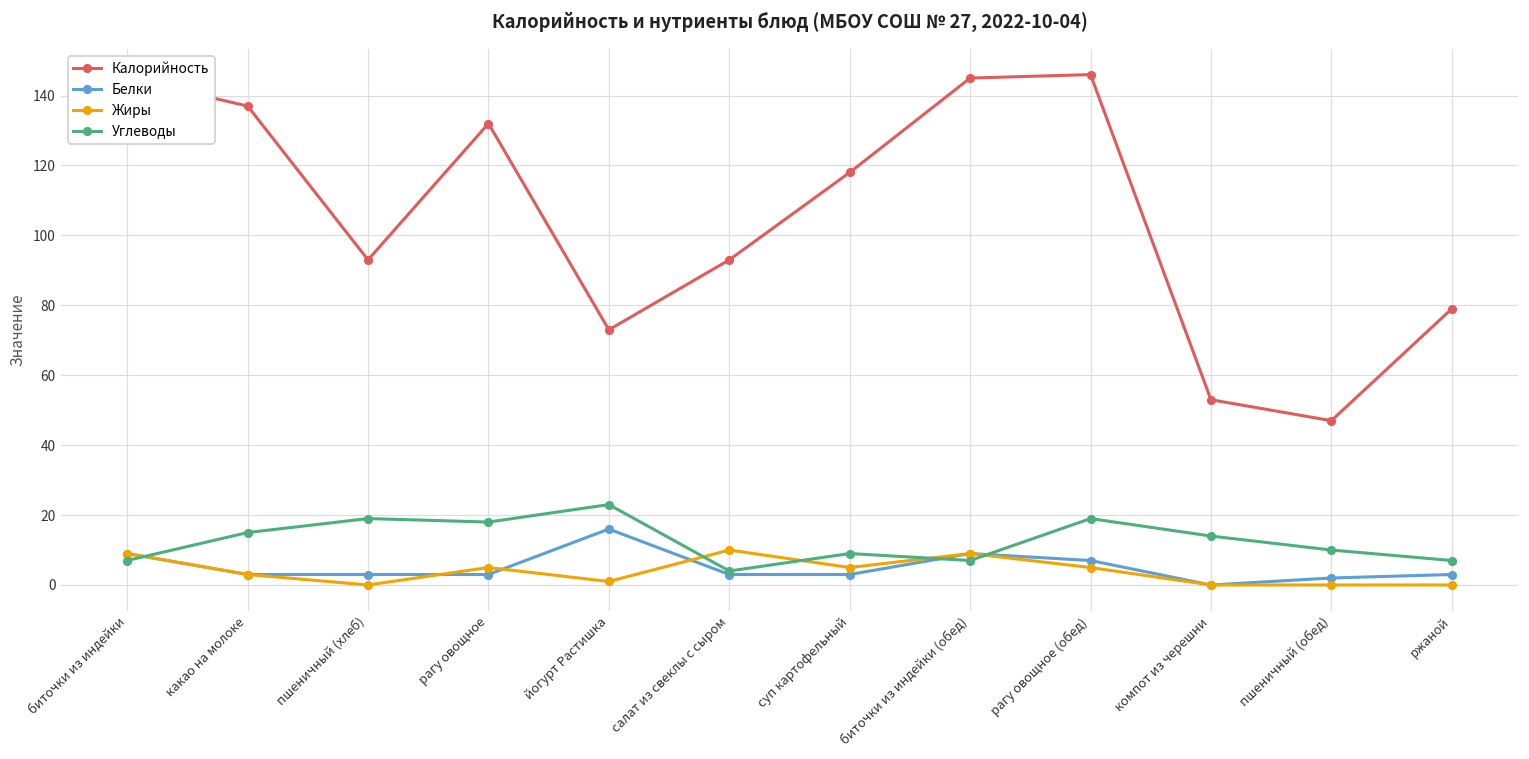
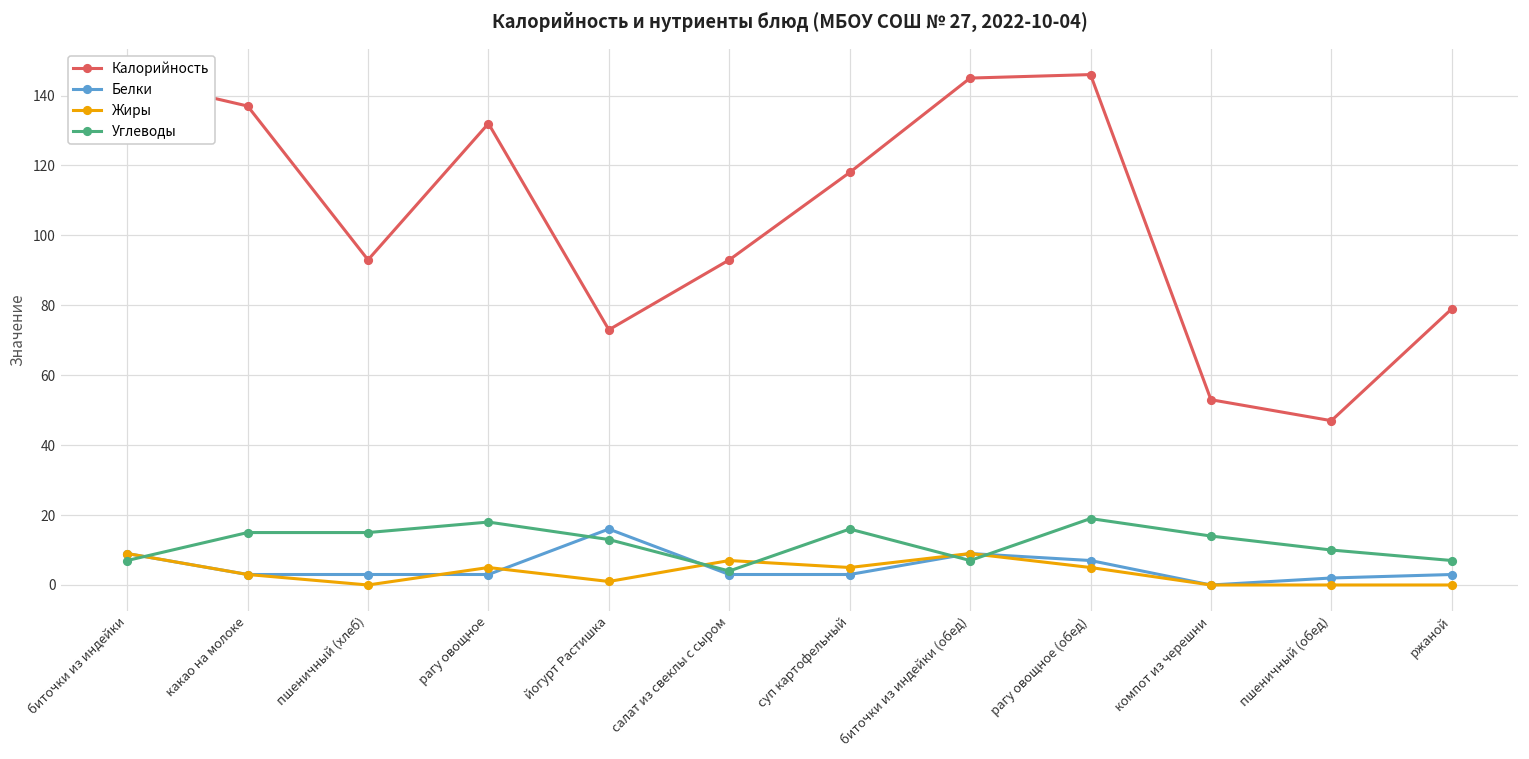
  {
    "Калорийность": {
      "какао на молоке": 137,
      "пшеничный (хлеб)": 93,
      "рагу овощное": 132,
      "йогурт Растишка": 73,
      "салат из свеклы с сыром": 93,
      "суп картофельный": 118,
      "биточки из индейки (обед)": 145,
      "рагу овощное (обед)": 146,
      "компот из черешни": 53,
      "пшеничный (обед)": 47,
      "ржаной": 79
    },
    "Белки": {
      "пшеничный (хлеб)": 3,
      "рагу овощное": 3,
      "йогурт Растишка": 16,
      "салат из свеклы с сыром": 3,
      "суп картофельный": 3,
      "рагу овощное (обед)": 7,
      "пшеничный (обед)": 2,
      "ржаной": 3
    },
    "Жиры": {
      "пшеничный (хлеб)": 0,
      "рагу овощное": 5,
      "йогурт Растишка": 1,
-     "салат из свеклы с сыром": 10,
+     "салат из свеклы с сыром": 7,
      "суп картофельный": 5,
      "рагу овощное (обед)": 5,
      "пшеничный (обед)": 0,
      "ржаной": 0
    },
    "Углеводы": {
      "биточки из индейки": 7,
      "какао на молоке": 15,
-     "пшеничный (хлеб)": 19,
+     "пшеничный (хлеб)": 15,
      "рагу овощное": 18,
-     "йогурт Растишка": 23,
+     "йогурт Растишка": 13,
      "салат из свеклы с сыром": 4,
-     "суп картофельный": 9,
+     "суп картофельный": 16,
      "биточки из индейки (обед)": 7,
      "рагу овощное (обед)": 19,
      "компот из черешни": 14,
      "пшеничный (обед)": 10,
      "ржаной": 7
    }
  }
